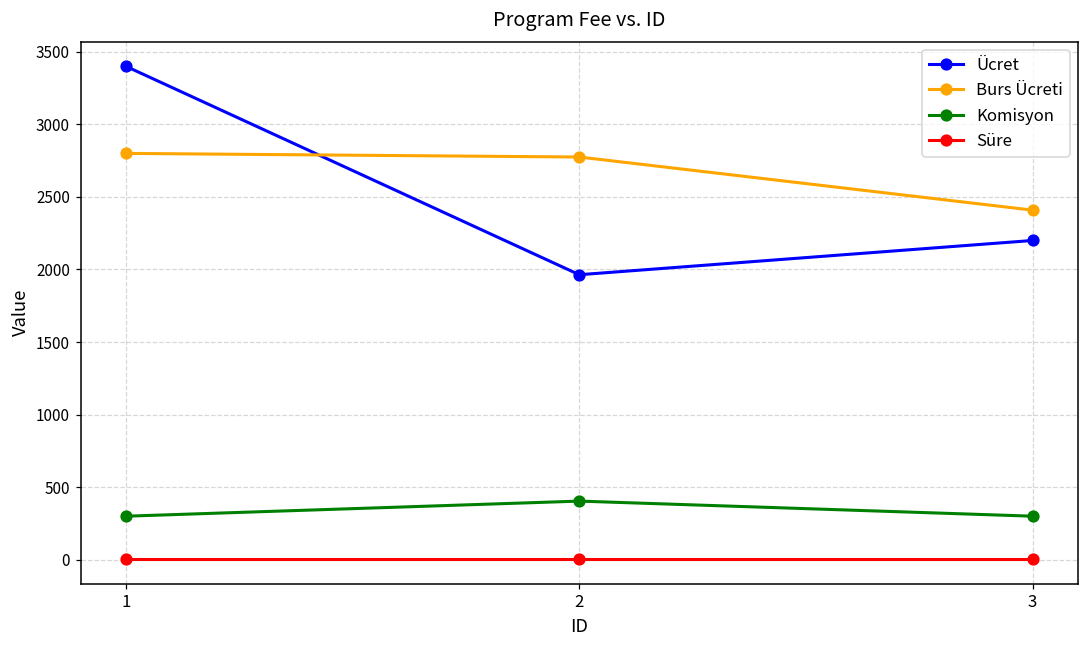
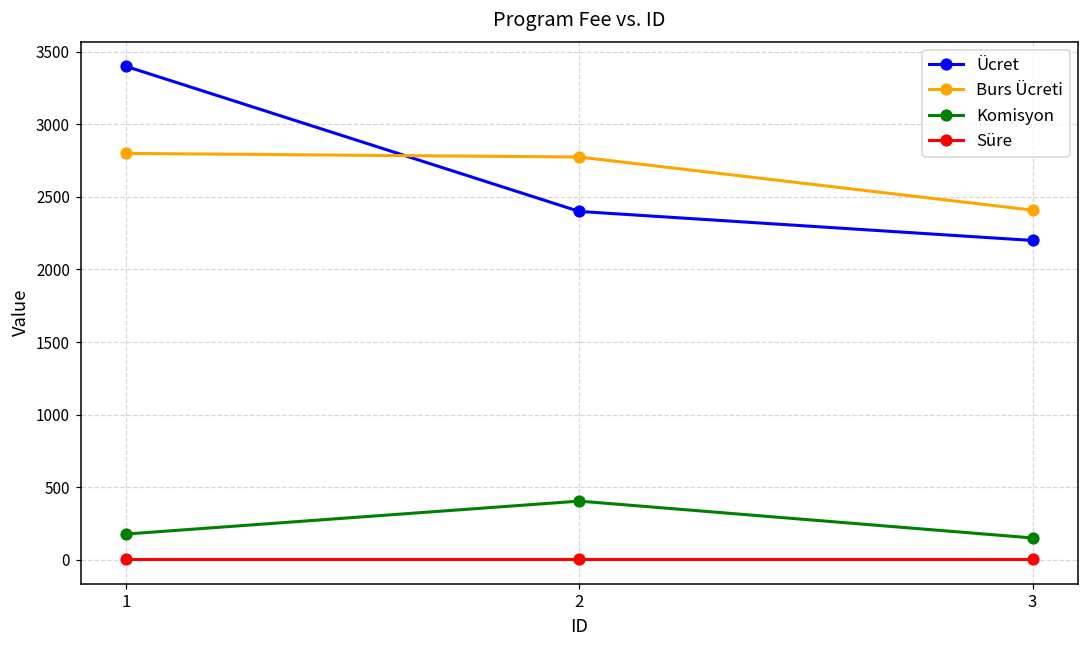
  {
    "Ücret": {
      "1": 3400,
-     "2": 1960,
+     "2": 2400,
      "3": 2200
    },
    "Burs Ücreti": {
      "1": 2800,
      "2": 2780,
      "3": 2410
    },
    "Komisyon": {
-     "1": 300,
+     "1": 180,
      "2": 400,
-     "3": 300
+     "3": 150
    },
    "Süre": {
      "1": 0,
      "2": 0,
      "3": 0
    }
  }
